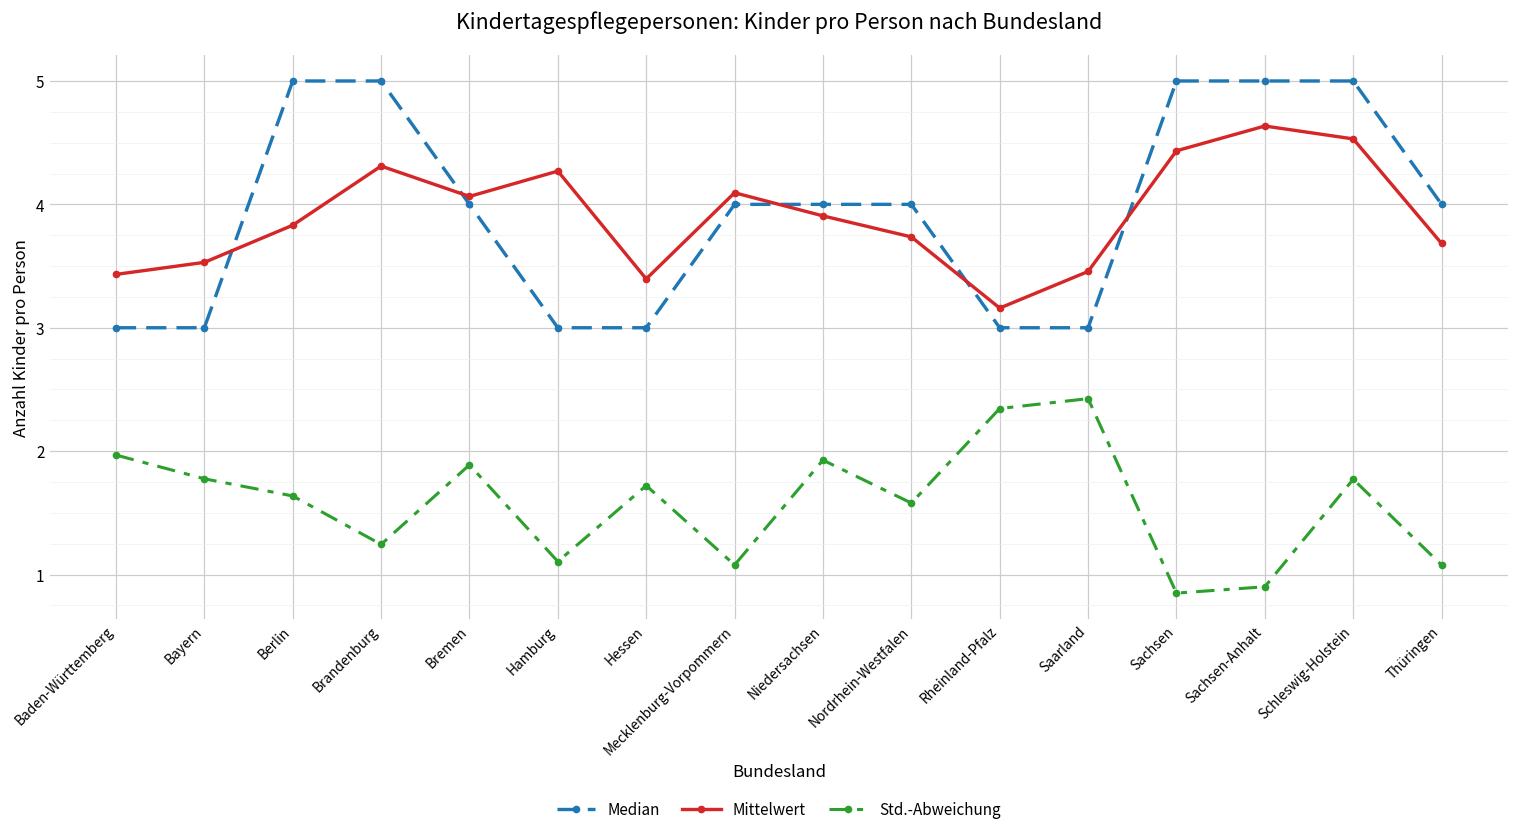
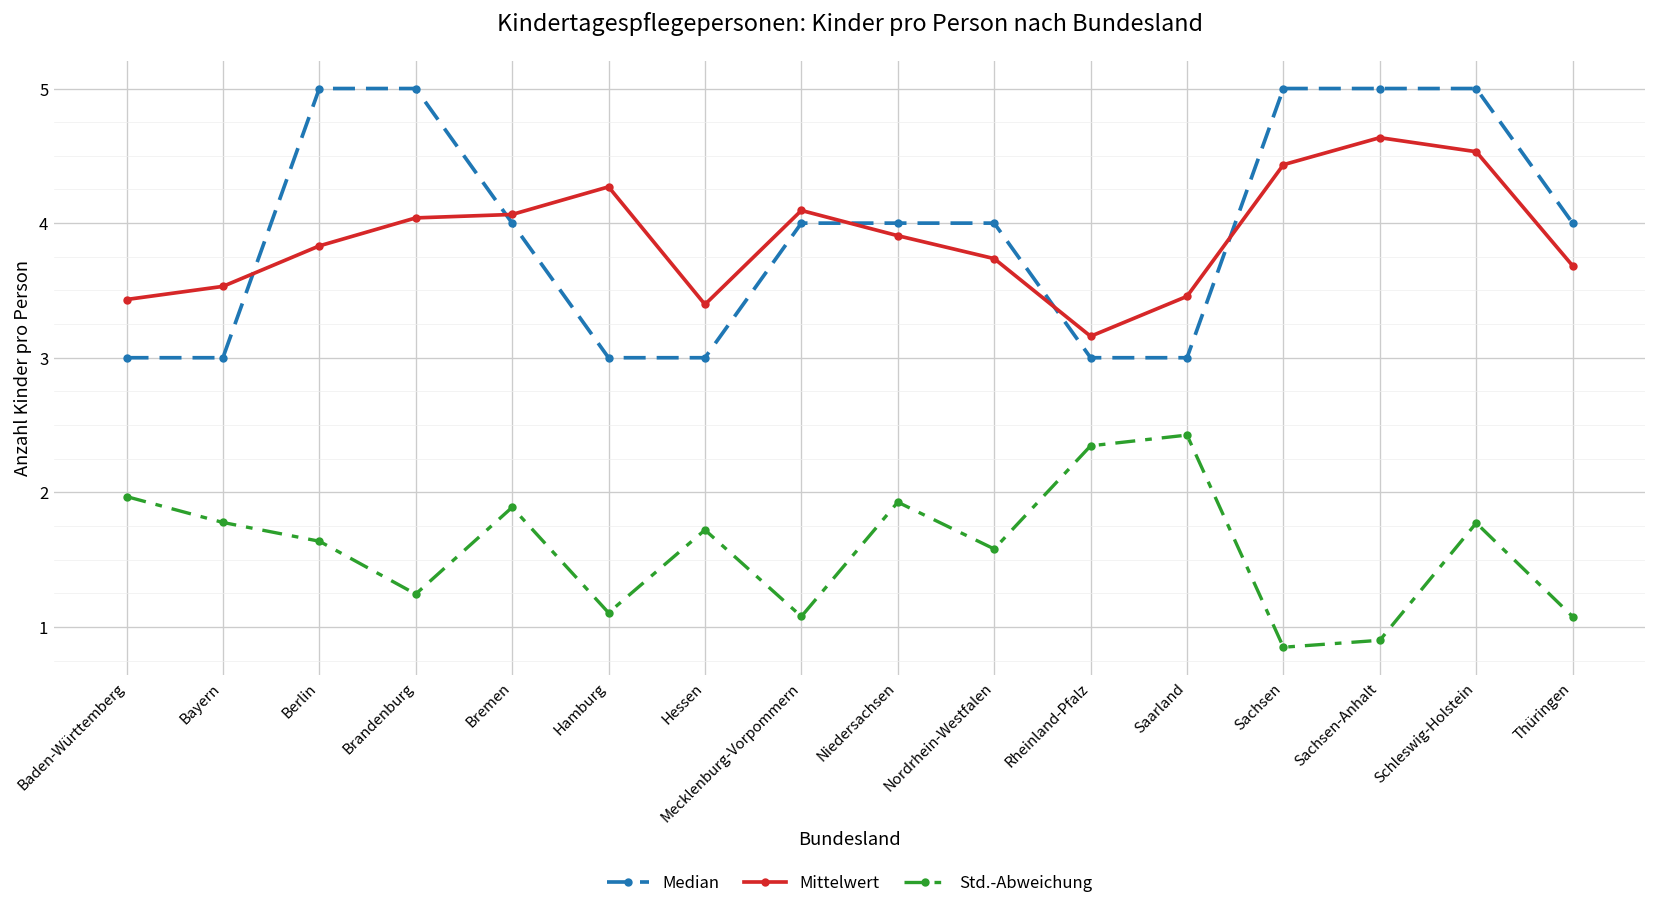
  {
    "Median": {
      "Baden-Württemberg": 3.00,
      "Bayern": 3.00,
      "Berlin": 5.00,
      "Brandenburg": 5.00,
      "Bremen": 4.00,
      "Hamburg": 3.00,
      "Hessen": 3.00,
      "Mecklenburg-Vorpommern": 4.00,
      "Niedersachsen": 4.00,
      "Nordrhein-Westfalen": 4.00,
      "Rheinland-Pfalz": 3.00,
      "Saarland": 3.00,
      "Sachsen": 5.00,
      "Sachsen-Anhalt": 5.00,
      "Schleswig-Holstein": 5.00,
      "Thüringen": 4.00
    },
    "Mittelwert": {
      "Baden-Württemberg": 3.43,
      "Bayern": 3.53,
      "Berlin": 3.83,
-     "Brandenburg": 4.31,
+     "Brandenburg": 4.04,
      "Bremen": 4.06,
      "Hamburg": 4.27,
      "Hessen": 3.40,
      "Mecklenburg-Vorpommern": 4.09,
      "Niedersachsen": 3.91,
      "Nordrhein-Westfalen": 3.74,
      "Rheinland-Pfalz": 3.16,
      "Saarland": 3.46,
      "Sachsen": 4.43,
      "Sachsen-Anhalt": 4.63,
      "Schleswig-Holstein": 4.53,
      "Thüringen": 3.68
    },
    "Std.-Abweichung": {
      "Baden-Württemberg": 1.97,
      "Bayern": 1.78,
      "Berlin": 1.64,
      "Brandenburg": 1.24,
      "Bremen": 1.89,
      "Hamburg": 1.11,
      "Hessen": 1.72,
      "Mecklenburg-Vorpommern": 1.08,
      "Niedersachsen": 1.93,
      "Nordrhein-Westfalen": 1.58,
      "Rheinland-Pfalz": 2.35,
      "Saarland": 2.43,
      "Sachsen": 0.85,
      "Sachsen-Anhalt": 0.90,
      "Schleswig-Holstein": 1.77,
      "Thüringen": 1.08
    }
  }
